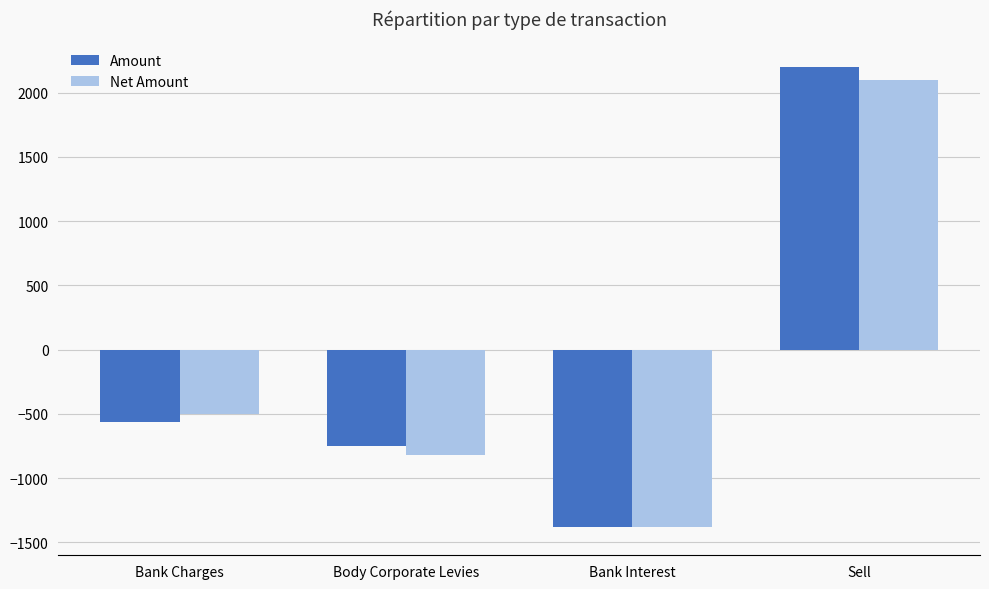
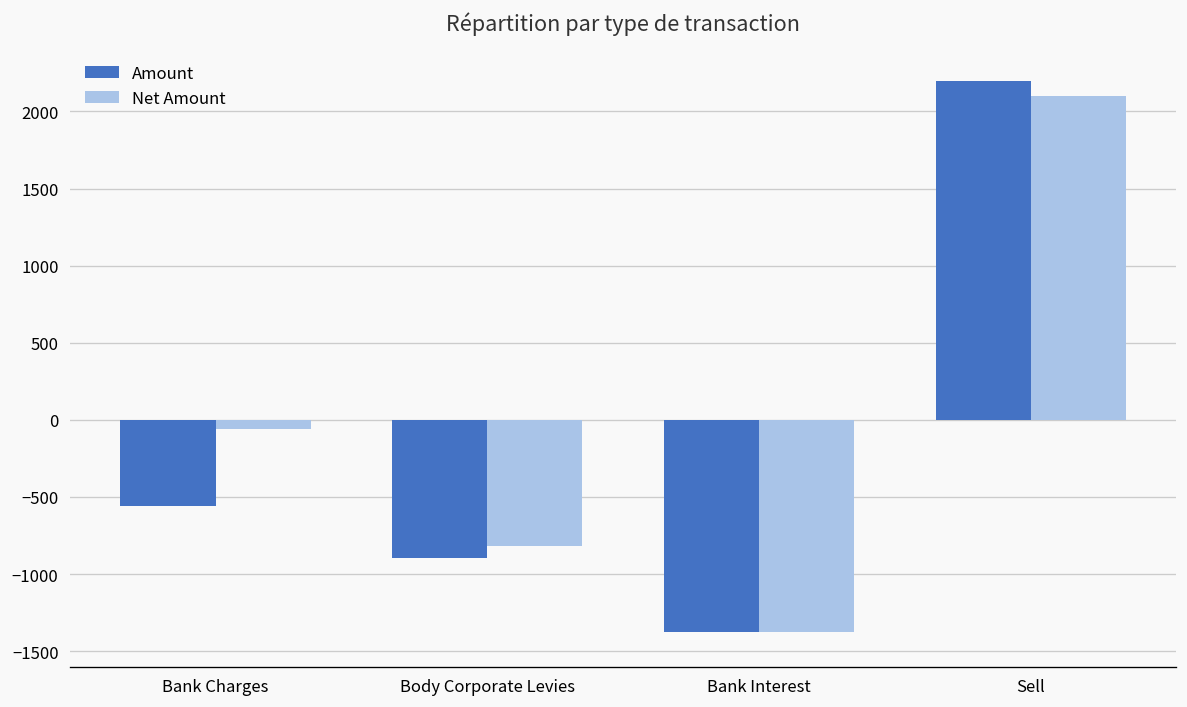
  {
    "Amount": {
      "Bank Charges": -560,
-     "Body Corporate Levies": -750,
+     "Body Corporate Levies": -900,
      "Bank Interest": -1380,
      "Sell": 2200
    },
    "Net Amount": {
-     "Bank Charges": -500,
+     "Bank Charges": -60,
      "Body Corporate Levies": -820,
      "Bank Interest": -1380,
      "Sell": 2100
    }
  }
